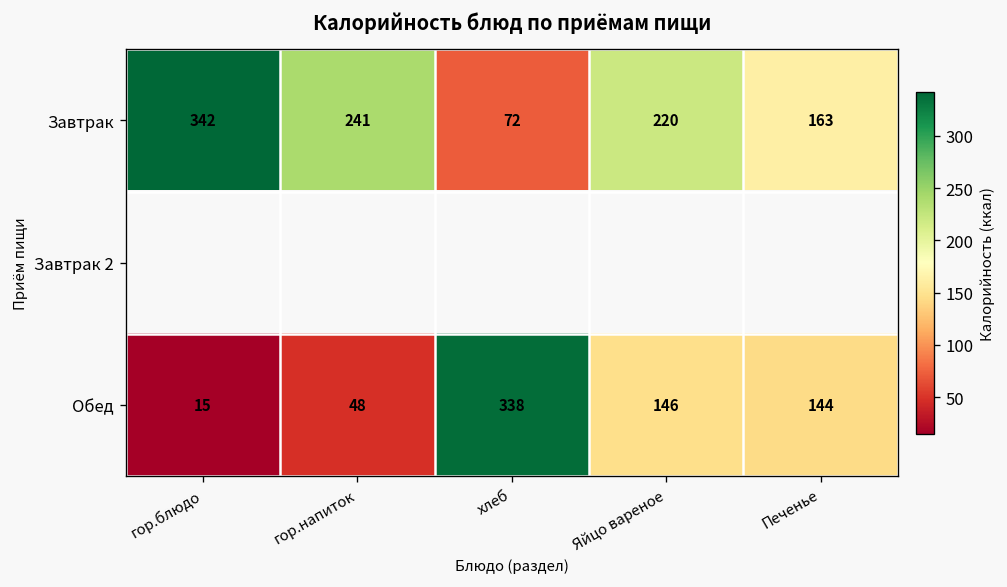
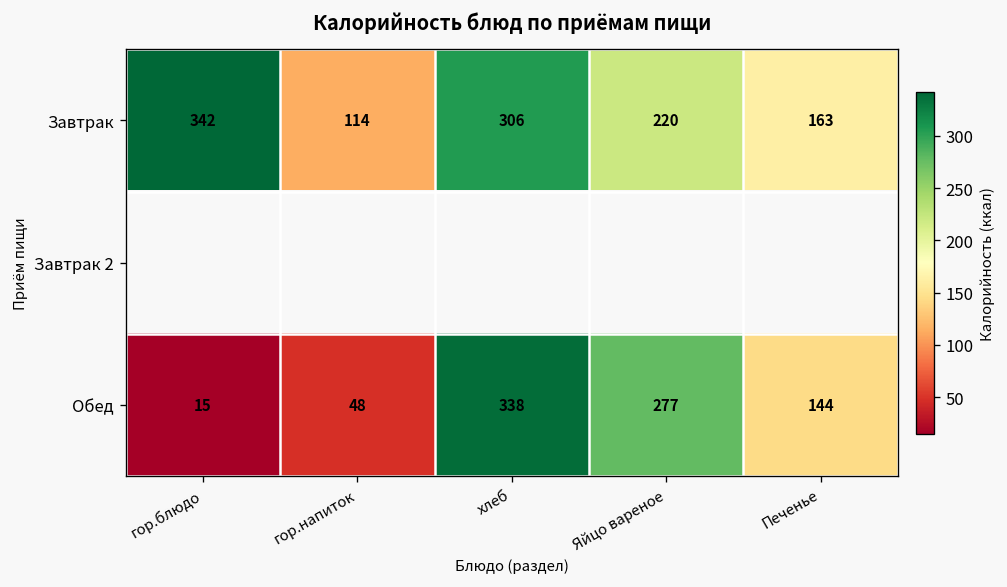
  {
    "Завтрак": {
      "гор.блюдо": 342,
-     "гор.напиток": 241,
-     "хлеб": 72,
+     "гор.напиток": 114,
+     "хлеб": 306,
      "Яйцо вареное": 220,
      "Печенье": 163
    },
    "Обед": {
      "гор.блюдо": 15,
      "гор.напиток": 48,
      "хлеб": 338,
-     "Яйцо вареное": 146,
+     "Яйцо вареное": 277,
      "Печенье": 144
    }
  }
